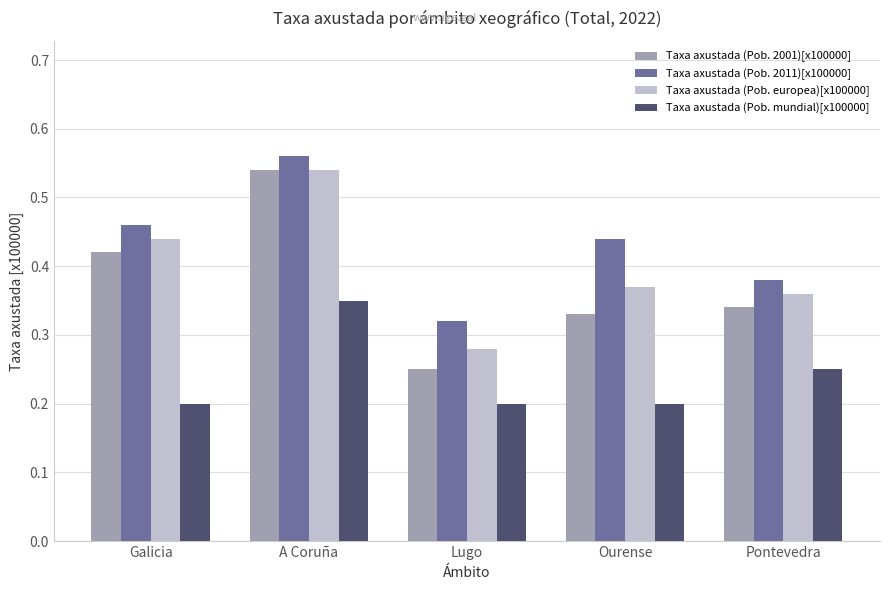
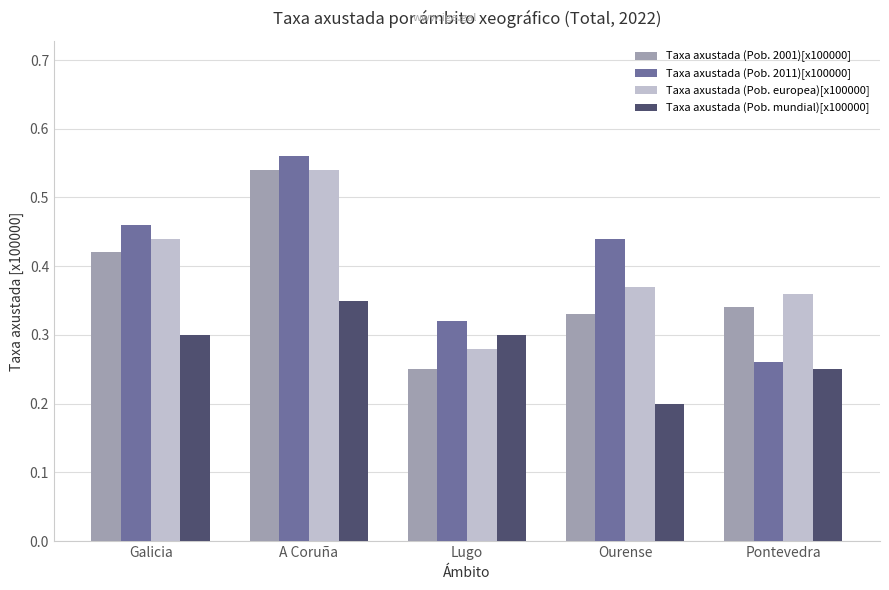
  {
    "Taxa axustada (Pob. 2011)[x100000]": {
      "Galicia": 0.46,
      "A Coruña": 0.56,
      "Lugo": 0.32,
      "Ourense": 0.44,
-     "Pontevedra": 0.38
+     "Pontevedra": 0.26
    },
    "Taxa axustada (Pob. mundial)[x100000]": {
-     "Galicia": 0.2,
+     "Galicia": 0.3,
      "A Coruña": 0.35,
-     "Lugo": 0.2,
+     "Lugo": 0.3,
      "Ourense": 0.2,
      "Pontevedra": 0.25
    }
  }
